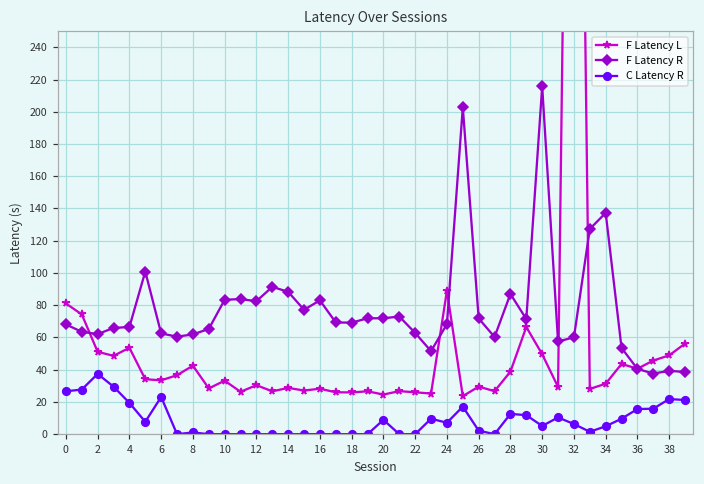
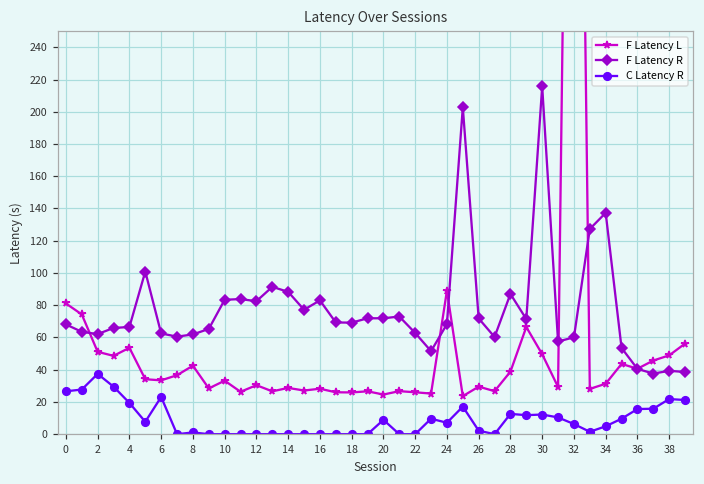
  {
    "C Latency R": {
      "0": 27,
      "2": 37,
      "4": 19,
      "6": 23,
      "8": 1,
      "10": 0,
      "12": 0,
      "14": 0,
      "16": 0,
      "18": 0,
      "20": 9,
      "22": 0,
      "24": 7,
      "26": 2,
      "28": 13,
-     "30": 5,
+     "30": 12,
      "32": 6,
      "34": 5,
      "36": 16,
      "38": 22
    }
  }
